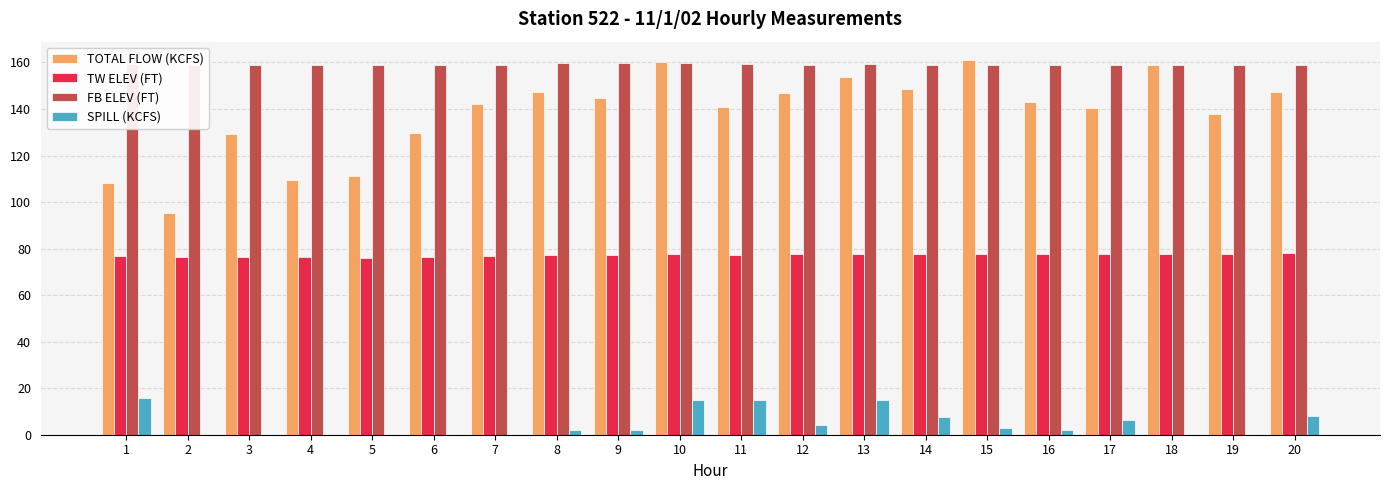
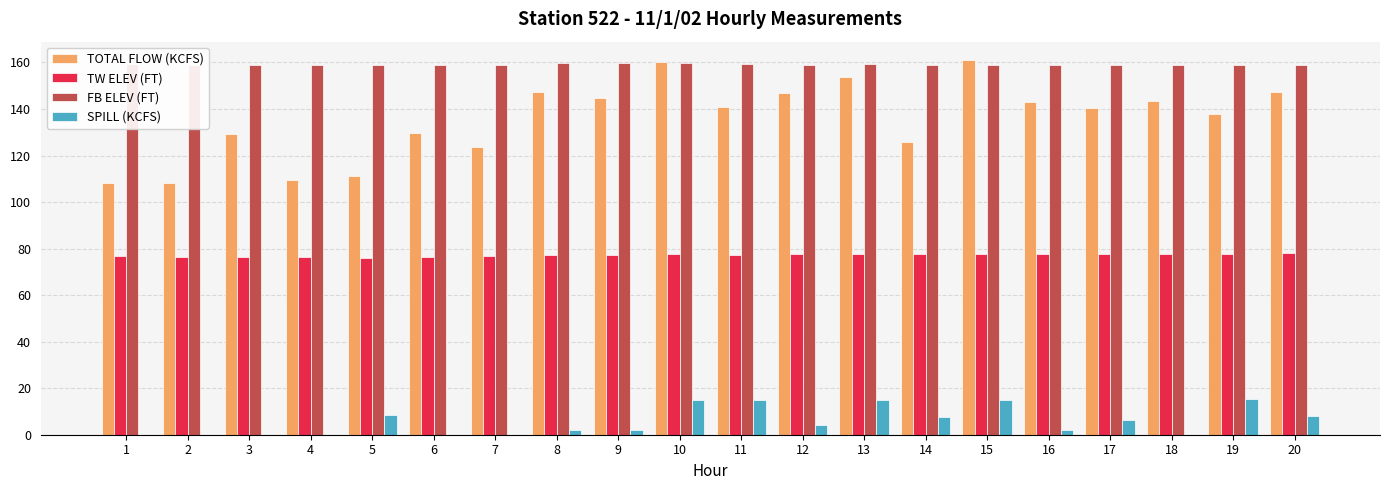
  {
    "TOTAL FLOW (KCFS)": {
      "1": 108,
-     "2": 95,
+     "2": 108,
      "3": 129,
      "4": 110,
      "5": 111,
      "6": 130,
-     "7": 142,
+     "7": 124,
      "8": 148,
      "9": 145,
      "10": 160,
      "11": 141,
      "12": 147,
      "13": 154,
-     "14": 149,
+     "14": 126,
      "15": 161,
      "16": 143,
      "17": 141,
-     "18": 159,
+     "18": 144,
      "19": 138,
      "20": 147
    },
    "SPILL (KCFS)": {
-     "1": 16,
+     "1": 0,
      "2": 0,
      "3": 0,
      "4": 0,
-     "5": 0,
+     "5": 9,
      "6": 0,
      "7": 0,
      "8": 2,
      "9": 2,
      "10": 15,
      "11": 15,
      "12": 4,
      "13": 15,
      "14": 8,
-     "15": 3,
+     "15": 15,
      "16": 2,
      "17": 6,
      "18": 0,
-     "19": 0,
+     "19": 16,
      "20": 8
    }
  }
